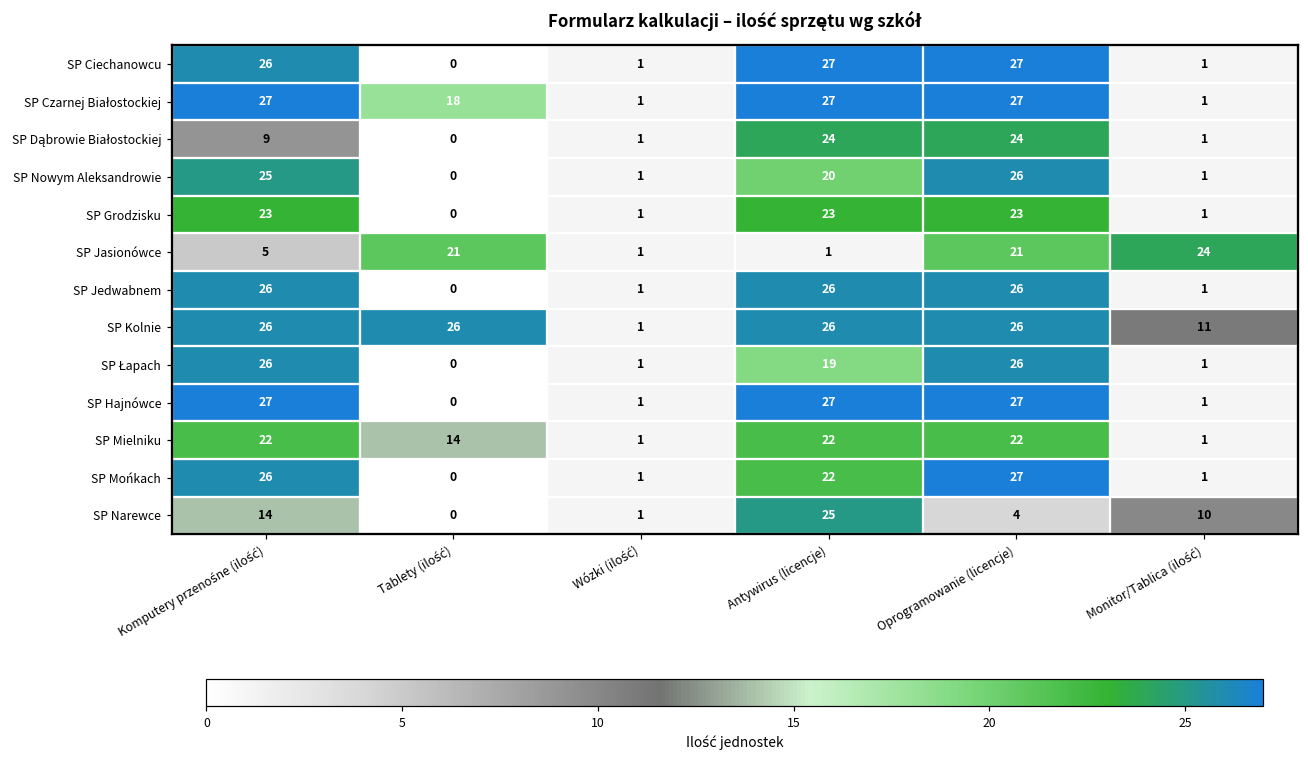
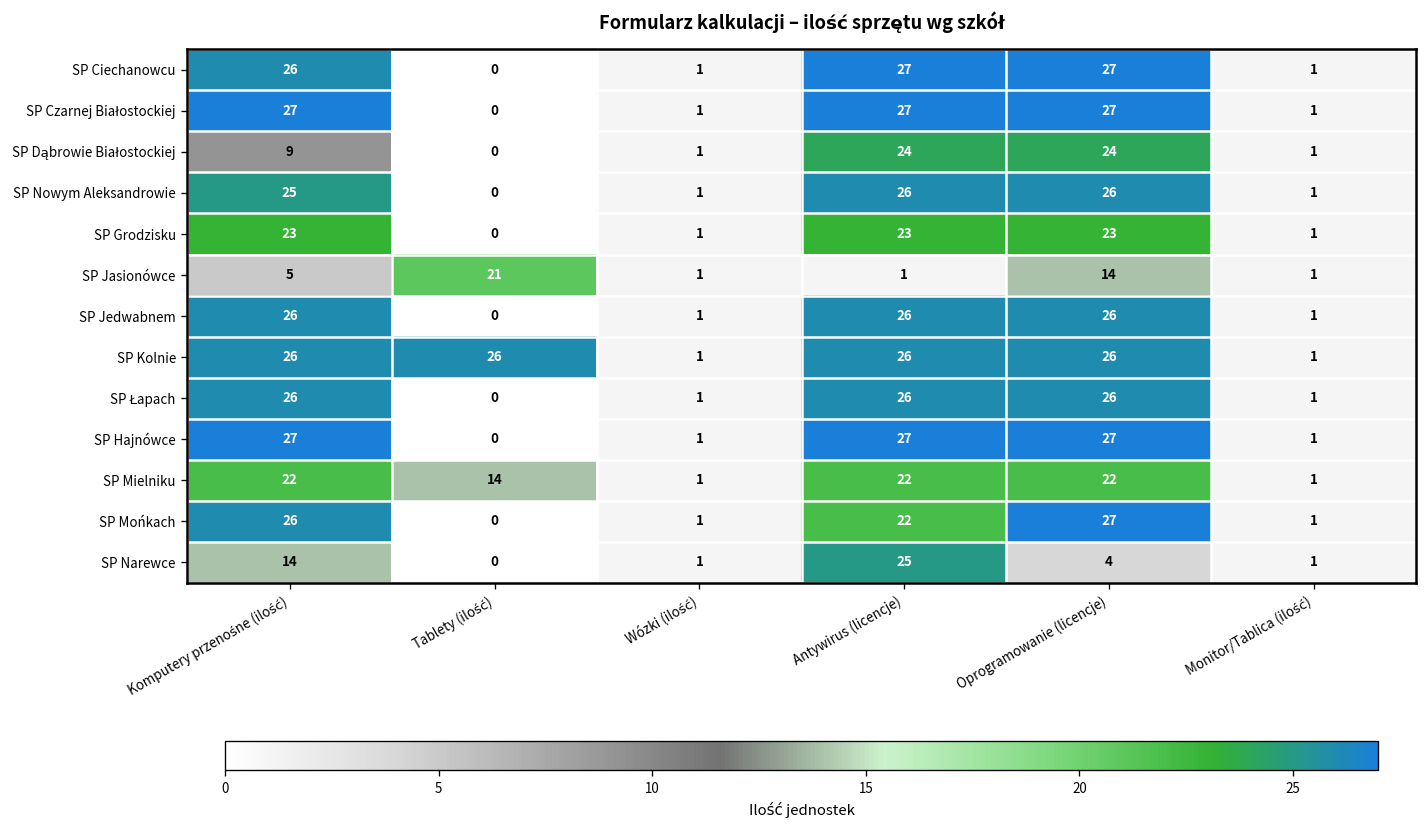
  {
    "SP Ciechanowcu": {
      "Komputery przenośne (ilość)": 26,
      "Tablety (ilość)": 0,
      "Wózki (ilość)": 1,
      "Antywirus (licencje)": 27,
      "Oprogramowanie (licencje)": 27,
      "Monitor/Tablica (ilość)": 1
    },
    "SP Czarnej Białostockiej": {
      "Komputery przenośne (ilość)": 27,
-     "Tablety (ilość)": 18,
+     "Tablety (ilość)": 0,
      "Wózki (ilość)": 1,
      "Antywirus (licencje)": 27,
      "Oprogramowanie (licencje)": 27,
      "Monitor/Tablica (ilość)": 1
    },
    "SP Dąbrowie Białostockiej": {
      "Komputery przenośne (ilość)": 9,
      "Tablety (ilość)": 0,
      "Wózki (ilość)": 1,
      "Antywirus (licencje)": 24,
      "Oprogramowanie (licencje)": 24,
      "Monitor/Tablica (ilość)": 1
    },
    "SP Nowym Aleksandrowie": {
      "Komputery przenośne (ilość)": 25,
      "Tablety (ilość)": 0,
      "Wózki (ilość)": 1,
-     "Antywirus (licencje)": 20,
+     "Antywirus (licencje)": 26,
      "Oprogramowanie (licencje)": 26,
      "Monitor/Tablica (ilość)": 1
    },
    "SP Grodzisku": {
      "Komputery przenośne (ilość)": 23,
      "Tablety (ilość)": 0,
      "Wózki (ilość)": 1,
      "Antywirus (licencje)": 23,
      "Oprogramowanie (licencje)": 23,
      "Monitor/Tablica (ilość)": 1
    },
    "SP Jasionówce": {
      "Komputery przenośne (ilość)": 5,
      "Tablety (ilość)": 21,
      "Wózki (ilość)": 1,
      "Antywirus (licencje)": 1,
-     "Oprogramowanie (licencje)": 21,
-     "Monitor/Tablica (ilość)": 24
+     "Oprogramowanie (licencje)": 14,
+     "Monitor/Tablica (ilość)": 1
    },
    "SP Jedwabnem": {
      "Komputery przenośne (ilość)": 26,
      "Tablety (ilość)": 0,
      "Wózki (ilość)": 1,
      "Antywirus (licencje)": 26,
      "Oprogramowanie (licencje)": 26,
      "Monitor/Tablica (ilość)": 1
    },
    "SP Kolnie": {
      "Komputery przenośne (ilość)": 26,
      "Tablety (ilość)": 26,
      "Wózki (ilość)": 1,
      "Antywirus (licencje)": 26,
      "Oprogramowanie (licencje)": 26,
-     "Monitor/Tablica (ilość)": 11
+     "Monitor/Tablica (ilość)": 1
    },
    "SP Łapach": {
      "Komputery przenośne (ilość)": 26,
      "Tablety (ilość)": 0,
      "Wózki (ilość)": 1,
-     "Antywirus (licencje)": 19,
+     "Antywirus (licencje)": 26,
      "Oprogramowanie (licencje)": 26,
      "Monitor/Tablica (ilość)": 1
    },
    "SP Hajnówce": {
      "Komputery przenośne (ilość)": 27,
      "Tablety (ilość)": 0,
      "Wózki (ilość)": 1,
      "Antywirus (licencje)": 27,
      "Oprogramowanie (licencje)": 27,
      "Monitor/Tablica (ilość)": 1
    },
    "SP Mielniku": {
      "Komputery przenośne (ilość)": 22,
      "Tablety (ilość)": 14,
      "Wózki (ilość)": 1,
      "Antywirus (licencje)": 22,
      "Oprogramowanie (licencje)": 22,
      "Monitor/Tablica (ilość)": 1
    },
    "SP Mońkach": {
      "Komputery przenośne (ilość)": 26,
      "Tablety (ilość)": 0,
      "Wózki (ilość)": 1,
      "Antywirus (licencje)": 22,
      "Oprogramowanie (licencje)": 27,
      "Monitor/Tablica (ilość)": 1
    },
    "SP Narewce": {
      "Komputery przenośne (ilość)": 14,
      "Tablety (ilość)": 0,
      "Wózki (ilość)": 1,
      "Antywirus (licencje)": 25,
      "Oprogramowanie (licencje)": 4,
-     "Monitor/Tablica (ilość)": 10
+     "Monitor/Tablica (ilość)": 1
    }
  }
